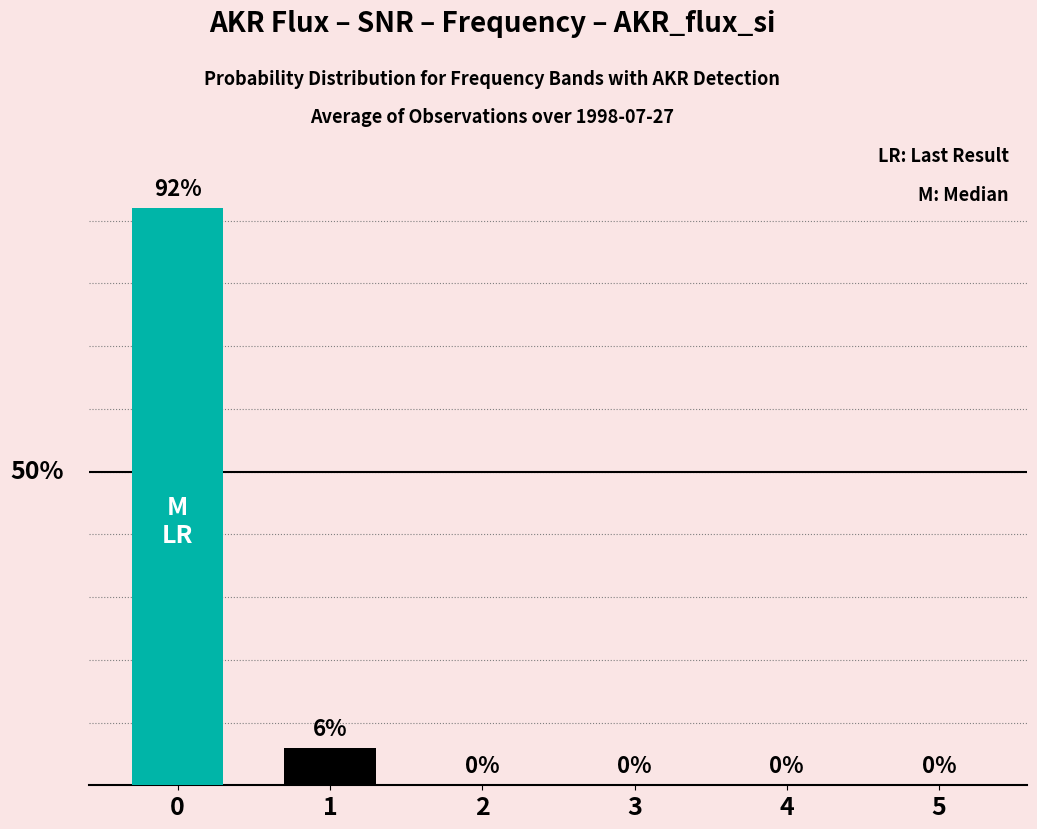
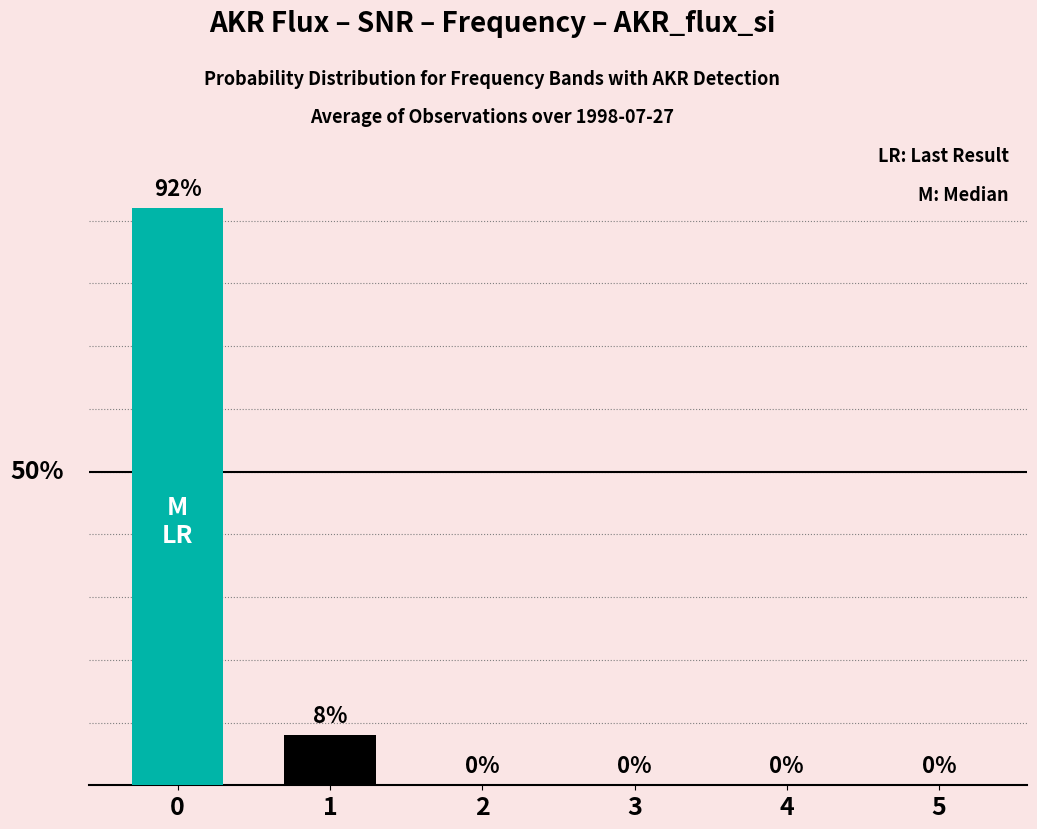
  {
    "0": "92%",
-   "1": "6%",
+   "1": "8%",
    "2": "0%",
    "3": "0%",
    "4": "0%",
    "5": "0%"
  }
